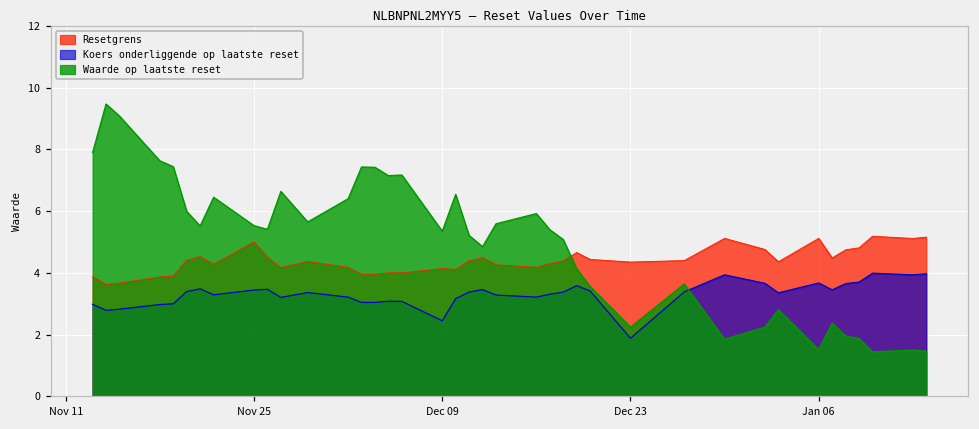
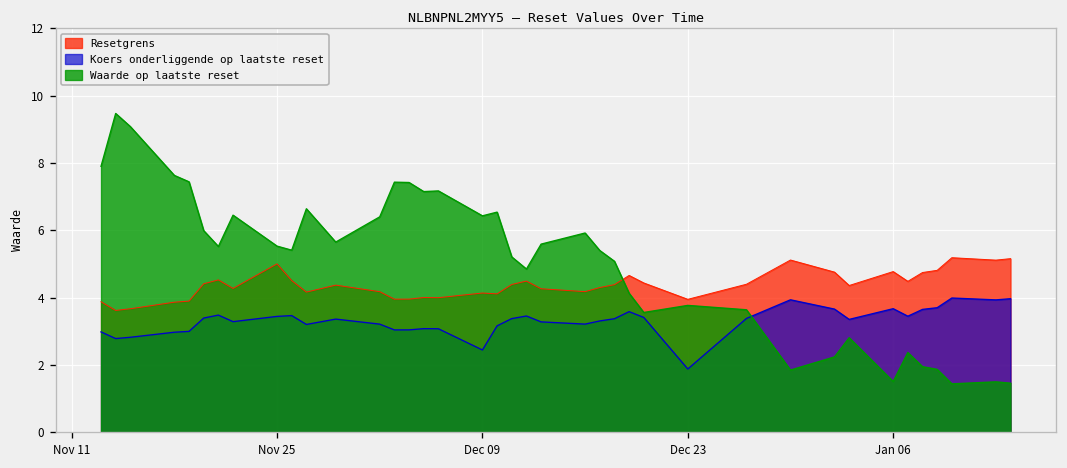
  {
    "Resetgrens": {
      "Nov 25": 5.0,
      "Dec 09": 4.1,
-     "Dec 23": 4.4,
-     "Jan 06": 5.1
+     "Dec 23": 4.0,
+     "Jan 06": 4.8
    },
    "Koers onderliggende op laatste reset": {
      "Nov 25": 3.4,
      "Dec 09": 2.4,
      "Dec 23": 1.9,
      "Jan 06": 3.7
    },
    "Waarde op laatste reset": {
      "Nov 25": 5.5,
-     "Dec 09": 5.4,
-     "Dec 23": 2.2,
+     "Dec 09": 6.4,
+     "Dec 23": 3.8,
      "Jan 06": 1.5
    }
  }
